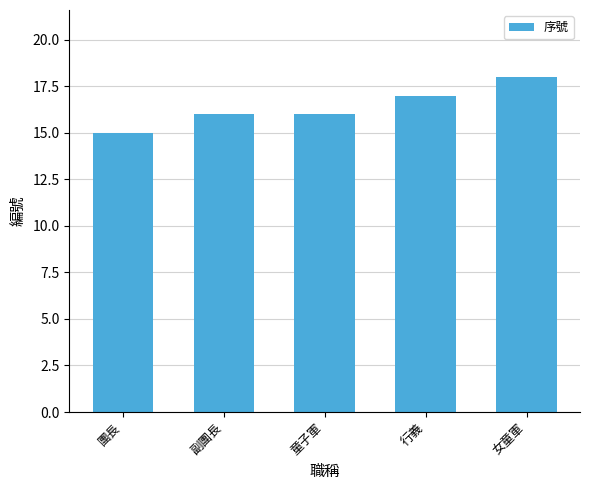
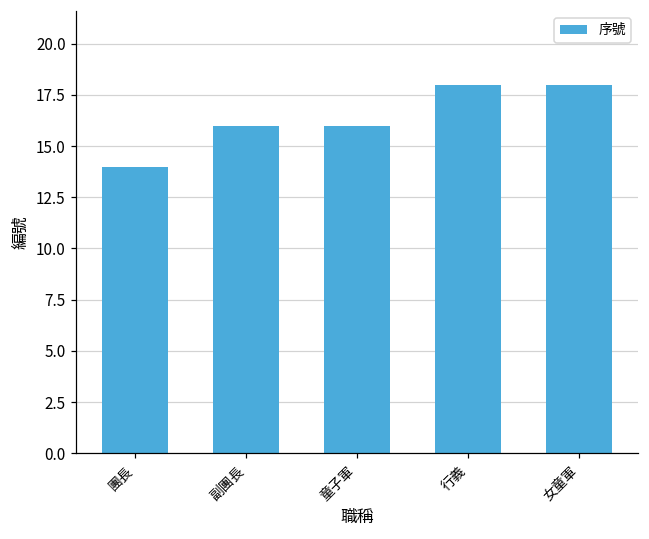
  {
-   "團長": 15,
+   "團長": 14,
    "副團長": 16,
    "童子軍": 16,
-   "行義": 17,
+   "行義": 18,
    "女童軍": 18
  }
